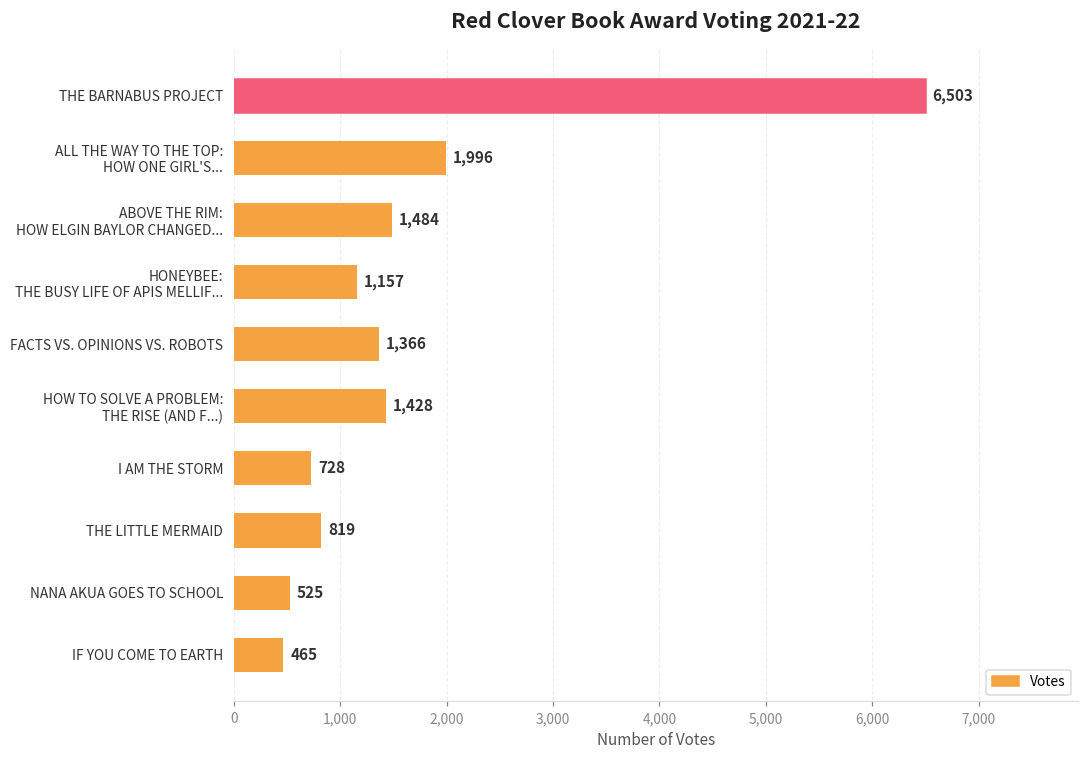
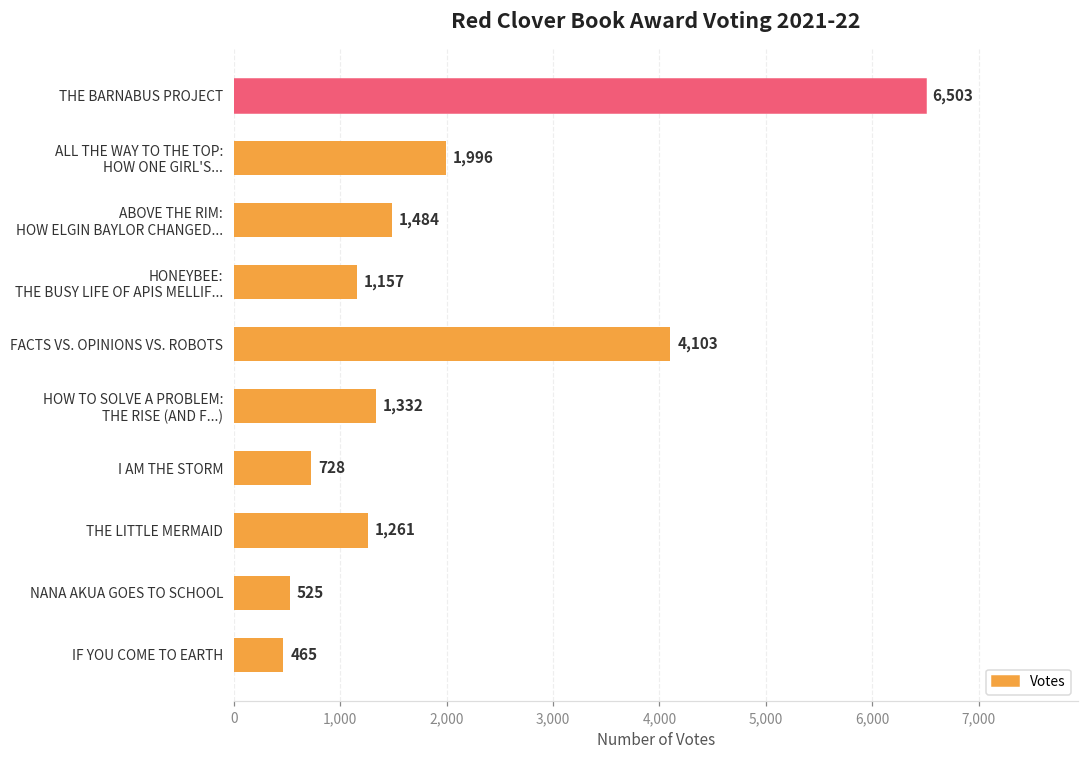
  {
    "THE BARNABUS PROJECT": "6,503",
    "ALL THE WAY TO THE TOP: HOW ONE GIRL'S...": "1,996",
    "ABOVE THE RIM: HOW ELGIN BAYLOR CHANGED...": "1,484",
    "HONEYBEE: THE BUSY LIFE OF APIS MELLIF...": "1,157",
-   "FACTS VS. OPINIONS VS. ROBOTS": "1,366",
-   "HOW TO SOLVE A PROBLEM: THE RISE (AND F...)": "1,428",
+   "FACTS VS. OPINIONS VS. ROBOTS": "4,103",
+   "HOW TO SOLVE A PROBLEM: THE RISE (AND F...)": "1,332",
    "I AM THE STORM": "728",
-   "THE LITTLE MERMAID": "819",
+   "THE LITTLE MERMAID": "1,261",
    "NANA AKUA GOES TO SCHOOL": "525",
    "IF YOU COME TO EARTH": "465"
  }
